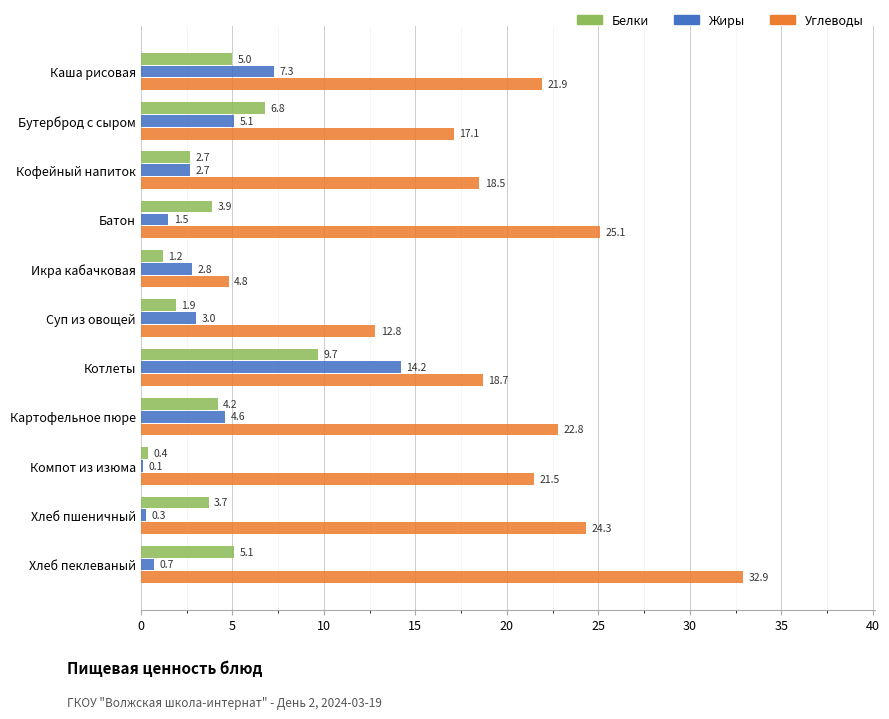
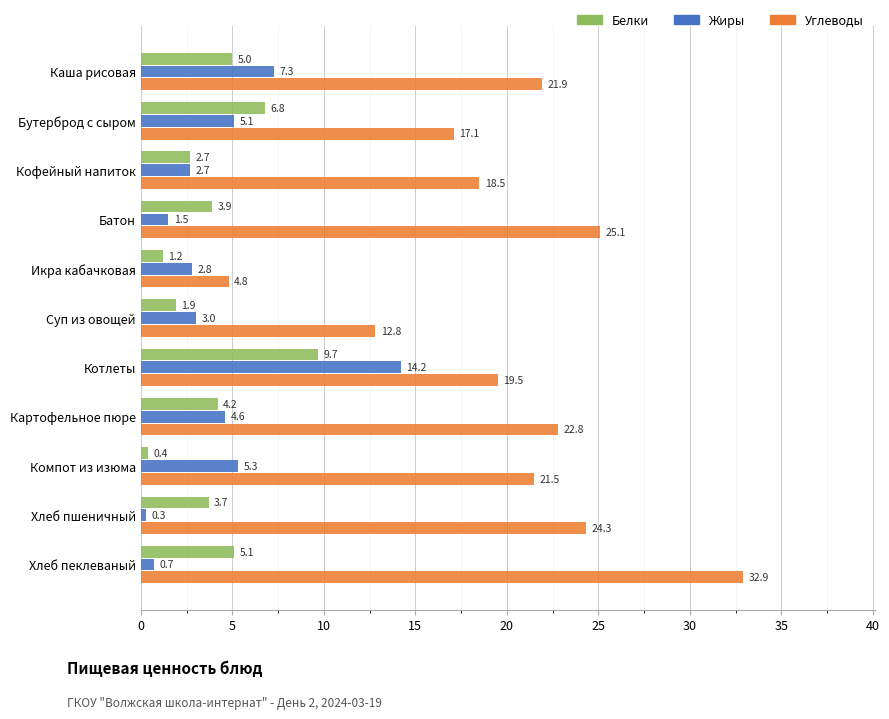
  {
    "Белки": {
      "Каша рисовая": 5.0,
      "Бутерброд с сыром": 6.8,
      "Кофейный напиток": 2.7,
      "Батон": 3.9,
      "Икра кабачковая": 1.2,
      "Суп из овощей": 1.9,
      "Котлеты": 9.7,
      "Картофельное пюре": 4.2,
      "Компот из изюма": 0.4,
      "Хлеб пшеничный": 3.7,
      "Хлеб пеклеваный": 5.1
    },
    "Жиры": {
      "Каша рисовая": 7.3,
      "Бутерброд с сыром": 5.1,
      "Кофейный напиток": 2.7,
      "Батон": 1.5,
      "Икра кабачковая": 2.8,
      "Суп из овощей": 3.0,
      "Котлеты": 14.2,
      "Картофельное пюре": 4.6,
-     "Компот из изюма": 0.1,
+     "Компот из изюма": 5.3,
      "Хлеб пшеничный": 0.3,
      "Хлеб пеклеваный": 0.7
    },
    "Углеводы": {
      "Каша рисовая": 21.9,
      "Бутерброд с сыром": 17.1,
      "Кофейный напиток": 18.5,
      "Батон": 25.1,
      "Икра кабачковая": 4.8,
      "Суп из овощей": 12.8,
-     "Котлеты": 18.7,
+     "Котлеты": 19.5,
      "Картофельное пюре": 22.8,
      "Компот из изюма": 21.5,
      "Хлеб пшеничный": 24.3,
      "Хлеб пеклеваный": 32.9
    }
  }
